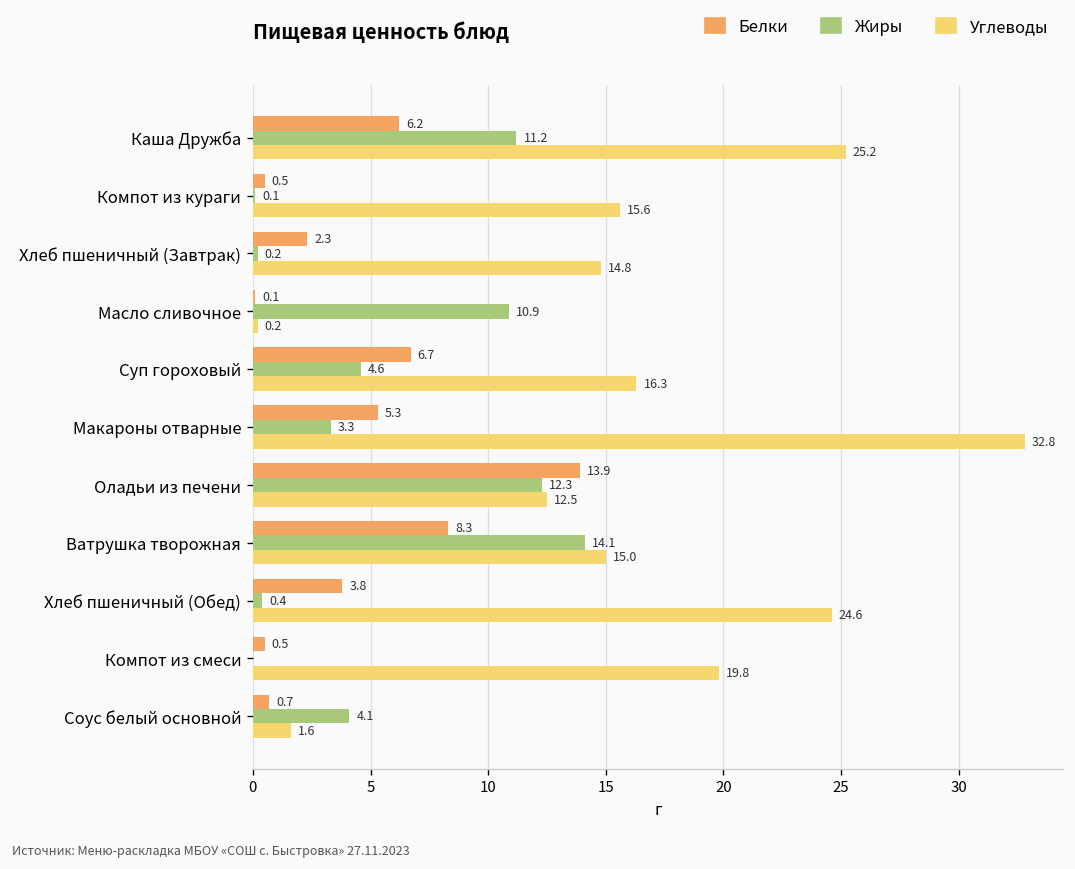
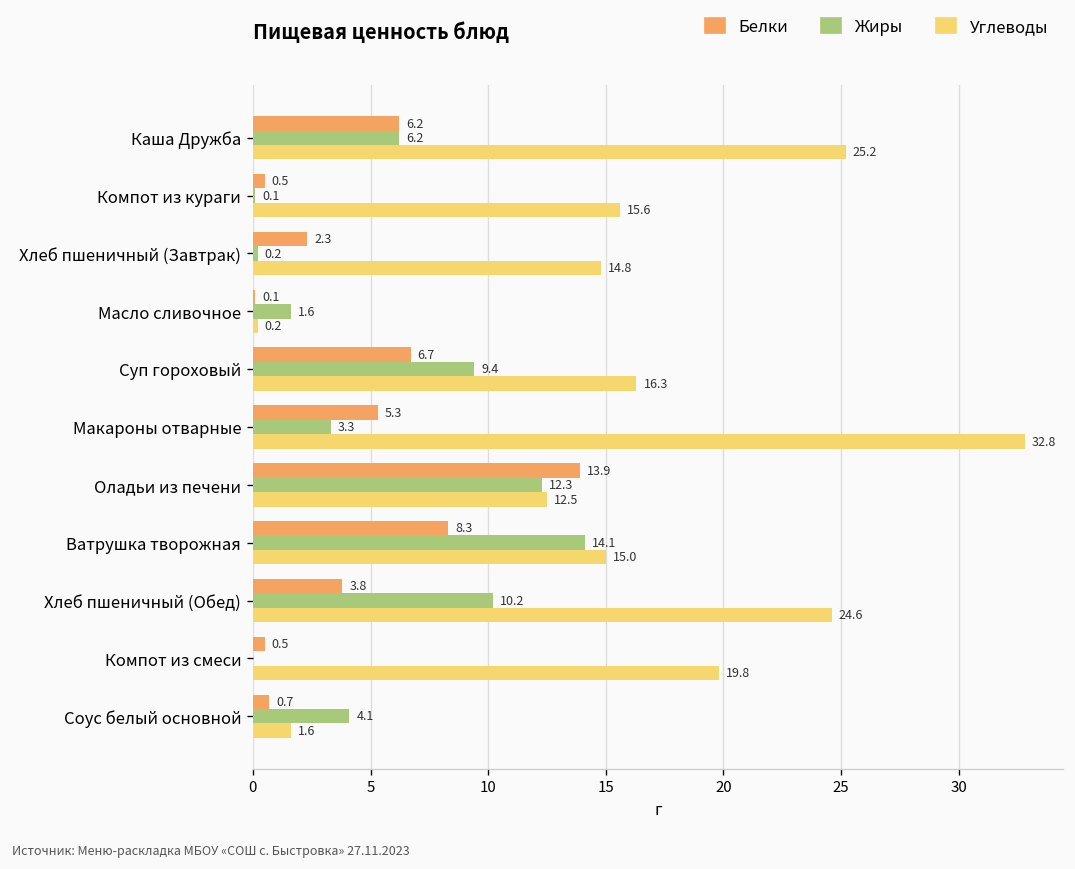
  {
    "Жиры": {
-     "Каша Дружба": 11.2,
+     "Каша Дружба": 6.2,
      "Компот из кураги": 0.1,
      "Хлеб пшеничный (Завтрак)": 0.2,
-     "Масло сливочное": 10.9,
-     "Суп гороховый": 4.6,
+     "Масло сливочное": 1.6,
+     "Суп гороховый": 9.4,
      "Макароны отварные": 3.3,
      "Оладьи из печени": 12.3,
      "Ватрушка творожная": 14.1,
-     "Хлеб пшеничный (Обед)": 0.4,
+     "Хлеб пшеничный (Обед)": 10.2,
      "Соус белый основной": 4.1
    }
  }
